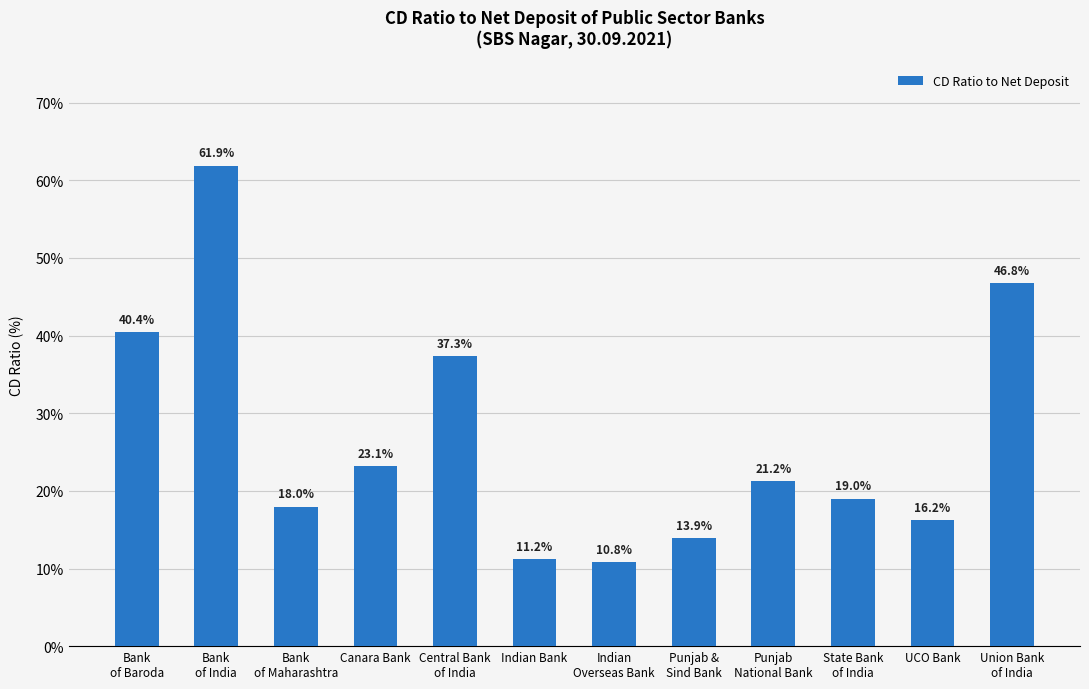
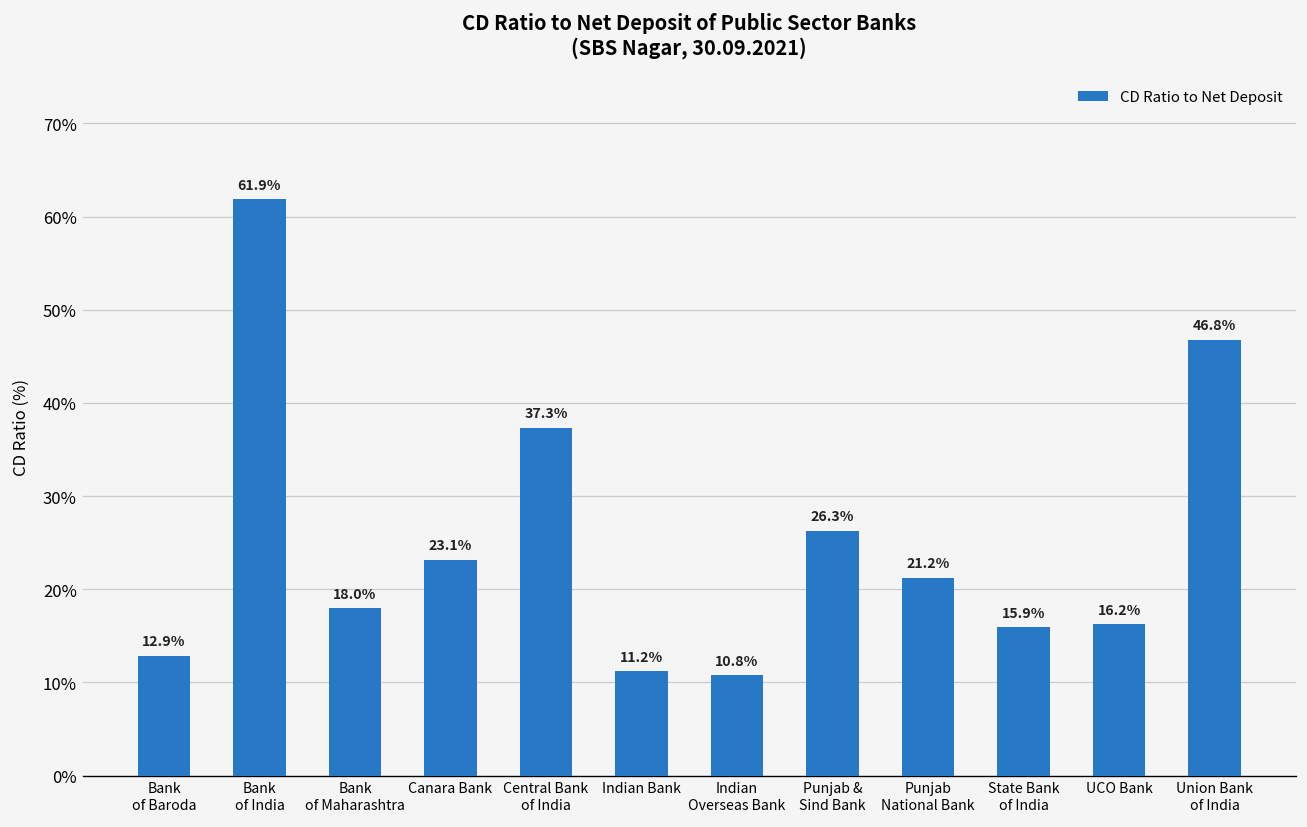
  {
-   "Bank of Baroda": "40.4%",
+   "Bank of Baroda": "12.9%",
    "Bank of India": "61.9%",
    "Bank of Maharashtra": "18.0%",
    "Canara Bank": "23.1%",
    "Central Bank of India": "37.3%",
    "Indian Bank": "11.2%",
    "Indian Overseas Bank": "10.8%",
-   "Punjab & Sind Bank": "13.9%",
+   "Punjab & Sind Bank": "26.3%",
    "Punjab National Bank": "21.2%",
-   "State Bank of India": "19.0%",
+   "State Bank of India": "15.9%",
    "UCO Bank": "16.2%",
    "Union Bank of India": "46.8%"
  }
